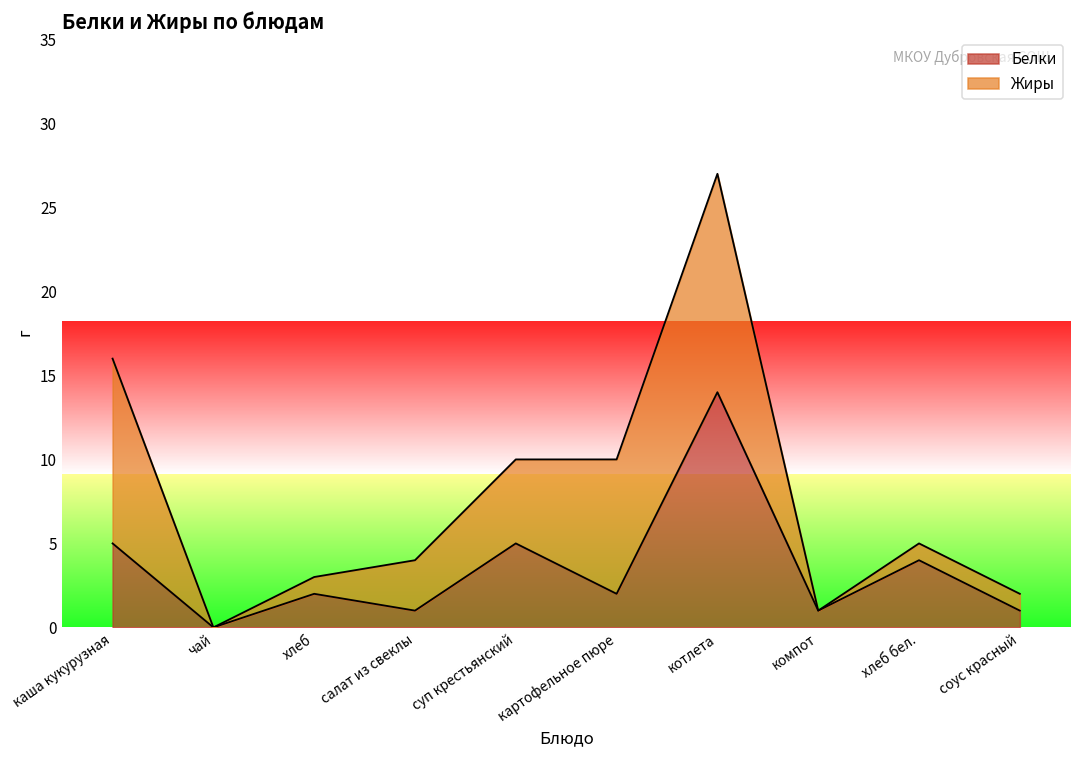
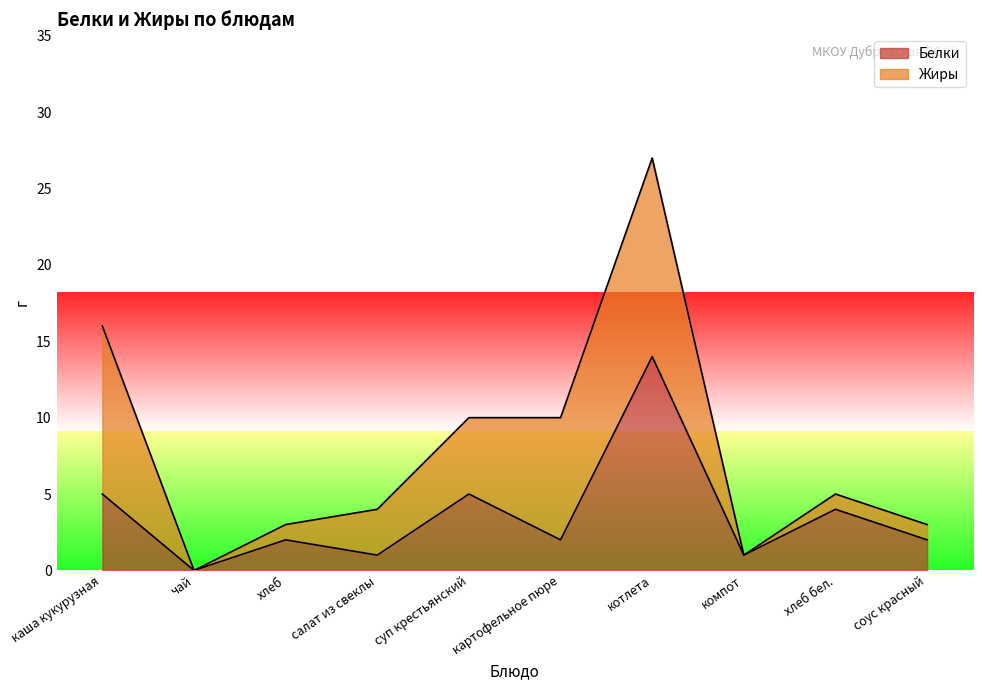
  {
    "Белки": {
      "каша кукурузная": 5,
      "хлеб": 2,
      "салат из свеклы": 1,
      "суп крестьянский": 5,
      "картофельное пюре": 2,
      "котлета": 14,
      "хлеб бел.": 4,
-     "соус красный": 1
+     "соус красный": 2
    },
    "Жиры": {
      "каша кукурузная": 11,
      "хлеб": 1,
      "салат из свеклы": 3,
      "суп крестьянский": 5,
      "картофельное пюре": 8,
      "котлета": 13,
      "хлеб бел.": 1,
      "соус красный": 1
    }
  }
